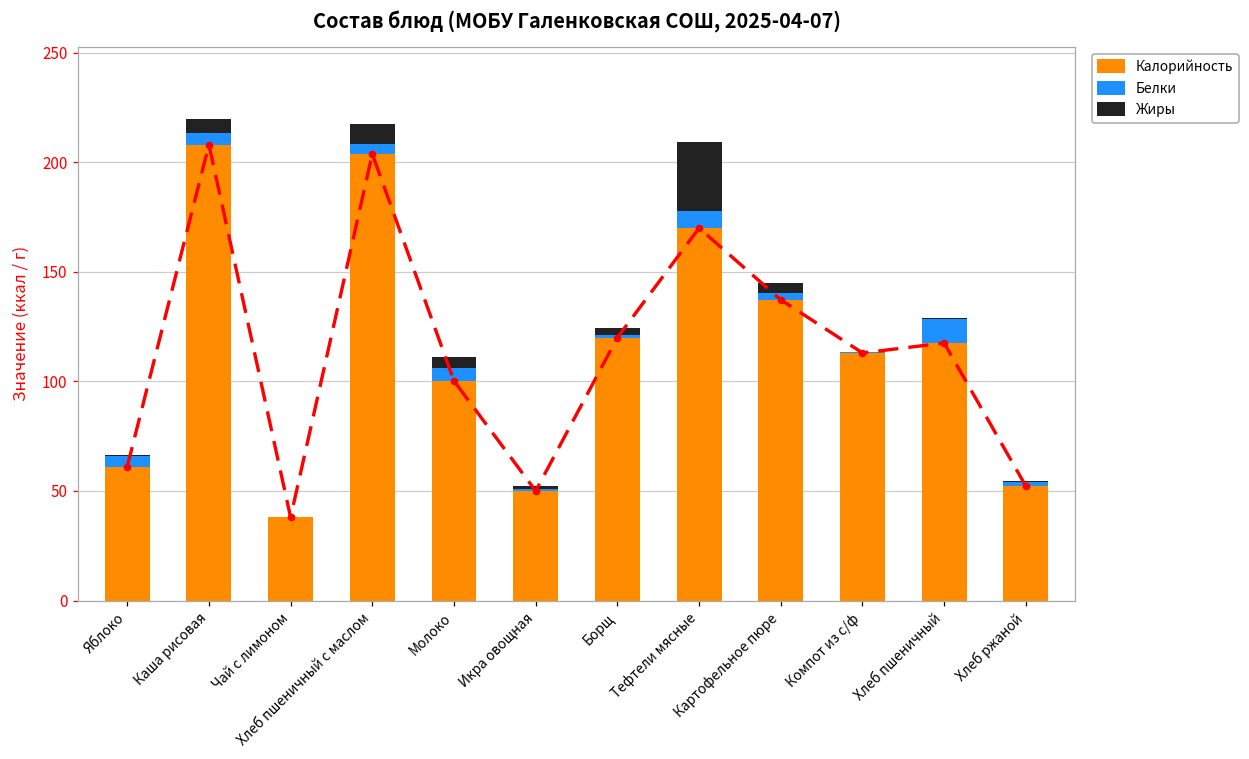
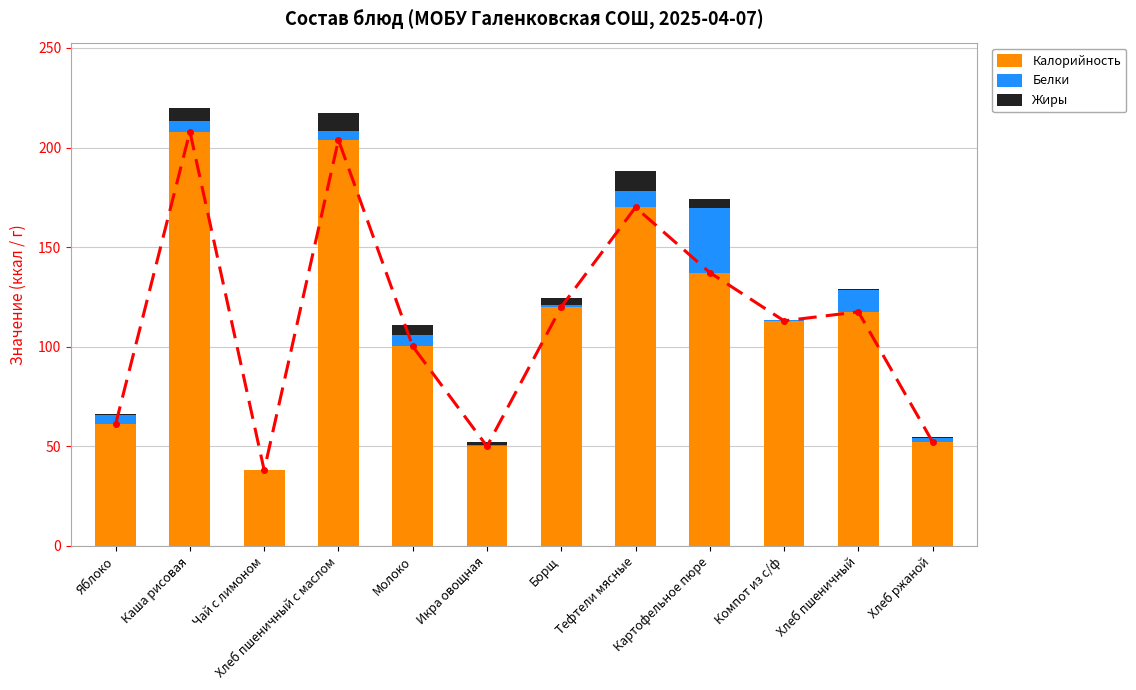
  {
    "Калорийность": {
      "Яблоко": 61,
      "Каша рисовая": 208,
      "Чай с лимоном": 38,
      "Хлеб пшеничный с маслом": 204,
      "Молоко": 100,
      "Икра овощная": 50,
      "Борщ": 120,
      "Тефтели мясные": 170,
      "Картофельное пюре": 137,
      "Компот из с/ф": 113,
      "Хлеб пшеничный": 118,
      "Хлеб ржаной": 52
    },
    "Белки": {
      "Яблоко": 5,
      "Каша рисовая": 5,
      "Хлеб пшеничный с маслом": 5,
      "Молоко": 6,
      "Тефтели мясные": 8,
-     "Картофельное пюре": 3,
+     "Картофельное пюре": 32,
      "Хлеб пшеничный": 11,
      "Хлеб ржаной": 2
    },
    "Жиры": {
      "Каша рисовая": 7,
      "Чай с лимоном": 0,
      "Хлеб пшеничный с маслом": 9,
      "Молоко": 5,
      "Икра овощная": 2,
      "Борщ": 4,
-     "Тефтели мясные": 32,
+     "Тефтели мясные": 10,
      "Картофельное пюре": 5,
      "Компот из с/ф": 0
    }
  }
